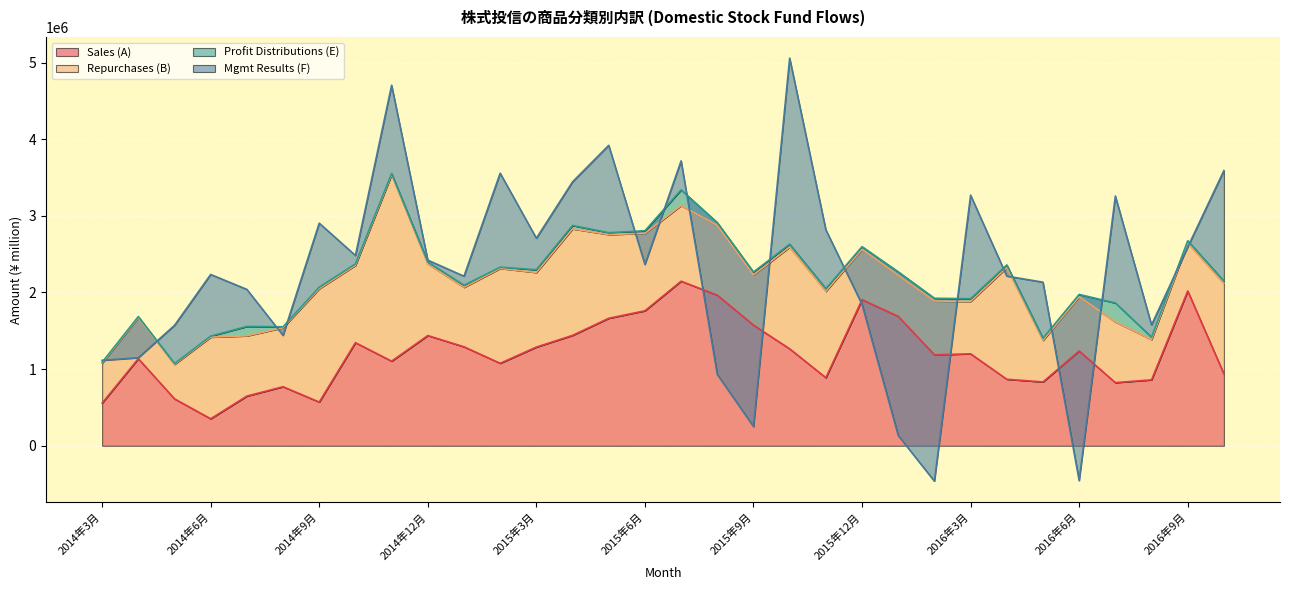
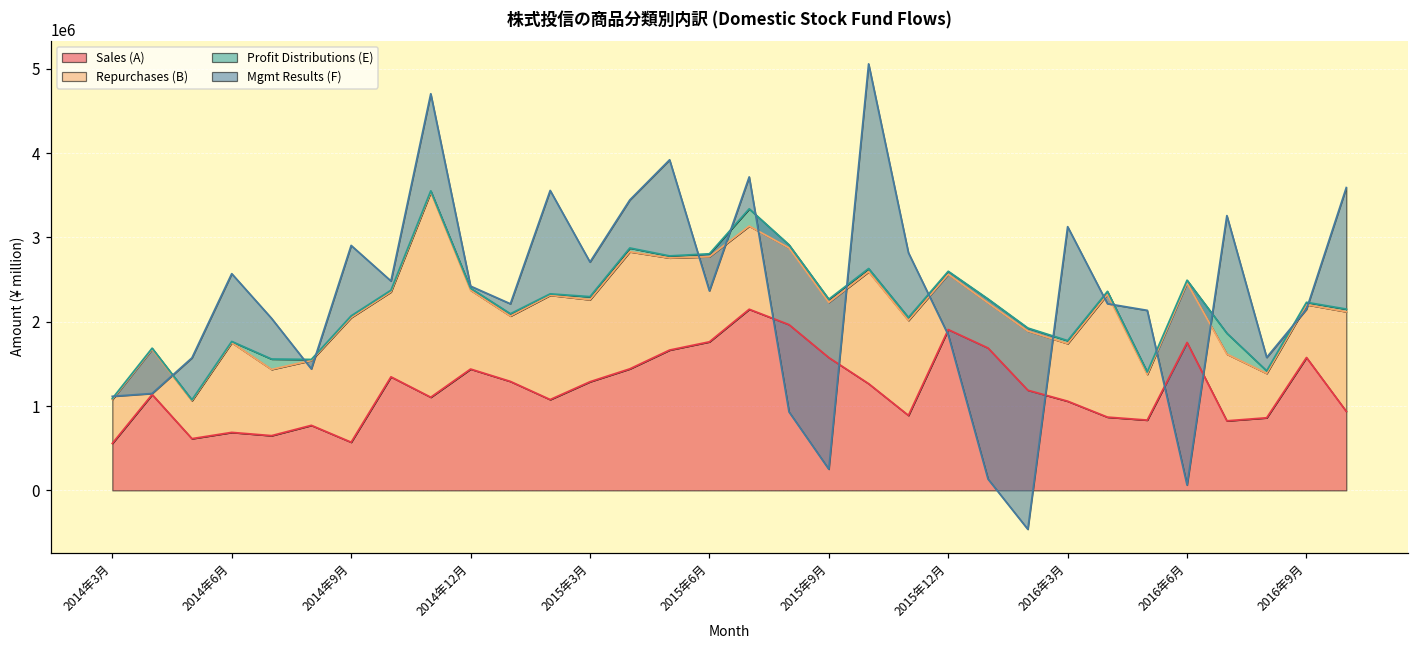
  {
    "Sales (A)": {
      "2014年3月": 600000,
-     "2014年6月": 400000,
+     "2014年6月": 700000,
      "2014年9月": 600000,
      "2014年12月": 1400000,
      "2015年3月": 1300000,
      "2015年6月": 1800000,
      "2015年9月": 1600000,
      "2015年12月": 1900000,
-     "2016年3月": 1200000,
-     "2016年6月": 1200000,
-     "2016年9月": 2000000
+     "2016年3月": 1100000,
+     "2016年6月": 1800000,
+     "2016年9月": 1600000
    },
    "Repurchases (B)": {
      "2015年3月": 1000000,
      "2015年6月": 1000000,
      "2015年9月": 700000,
      "2015年12月": 700000,
      "2016年3月": 700000
    }
  }
